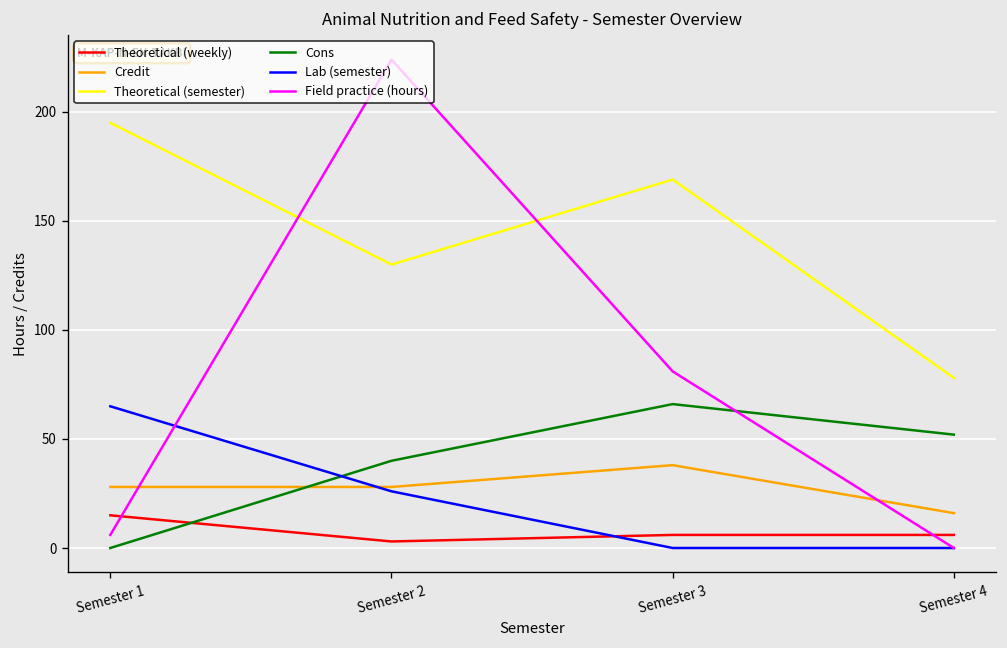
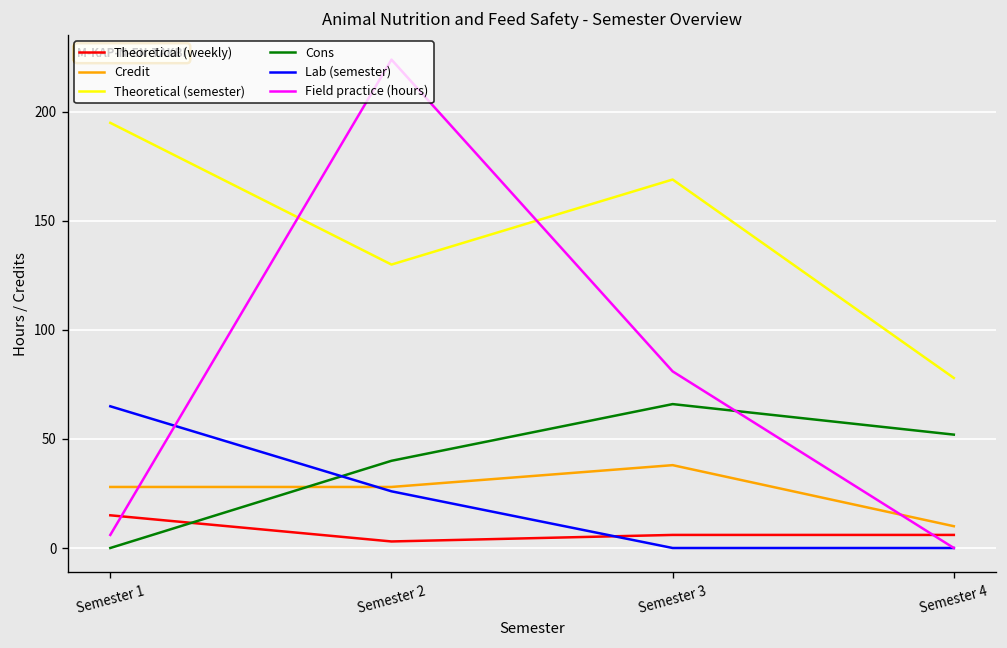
  {
    "Theoretical (weekly)": {
      "Semester 1": 15,
      "Semester 2": 3,
      "Semester 3": 6,
      "Semester 4": 6
    },
    "Credit": {
      "Semester 1": 28,
      "Semester 2": 28,
      "Semester 3": 38,
-     "Semester 4": 16
+     "Semester 4": 10
    },
    "Theoretical (semester)": {
      "Semester 1": 195,
      "Semester 2": 130,
      "Semester 3": 169,
      "Semester 4": 78
    },
    "Cons": {
      "Semester 1": 0,
      "Semester 2": 40,
      "Semester 3": 66,
      "Semester 4": 52
    },
    "Lab (semester)": {
      "Semester 1": 65,
      "Semester 2": 26,
      "Semester 3": 0
    },
    "Field practice (hours)": {
      "Semester 1": 6,
      "Semester 3": 81
    }
  }
